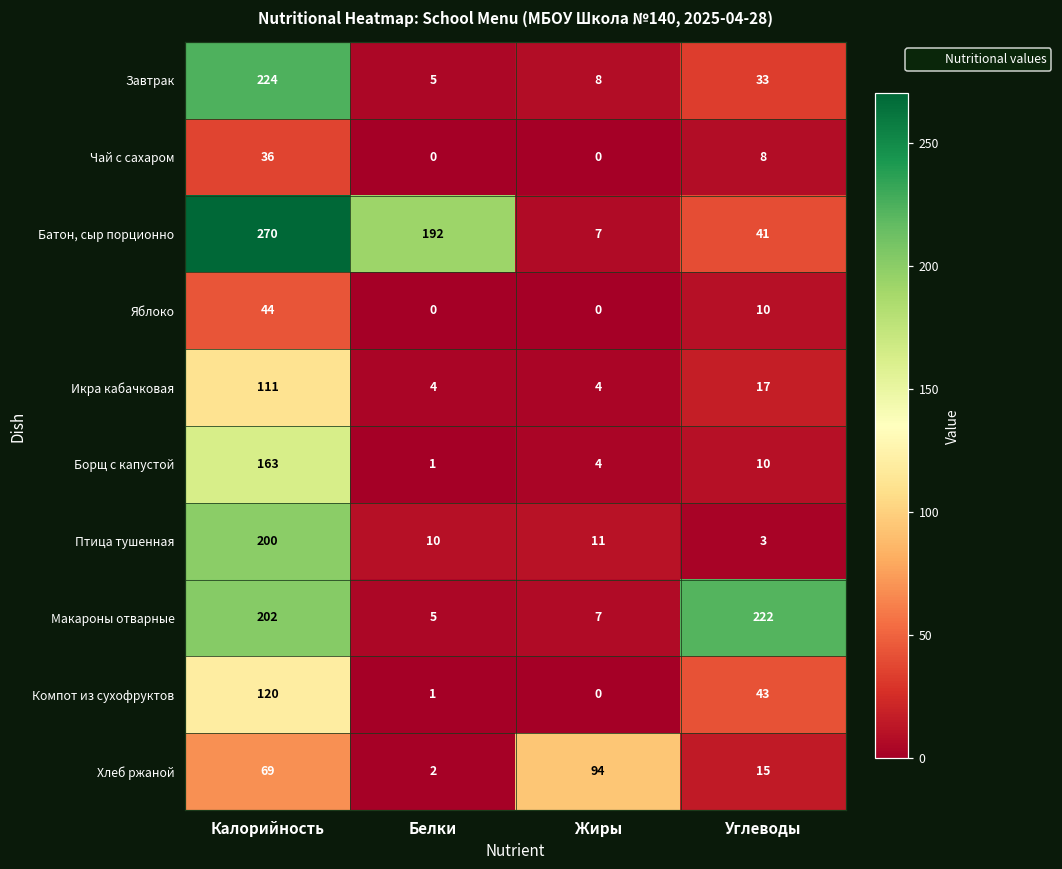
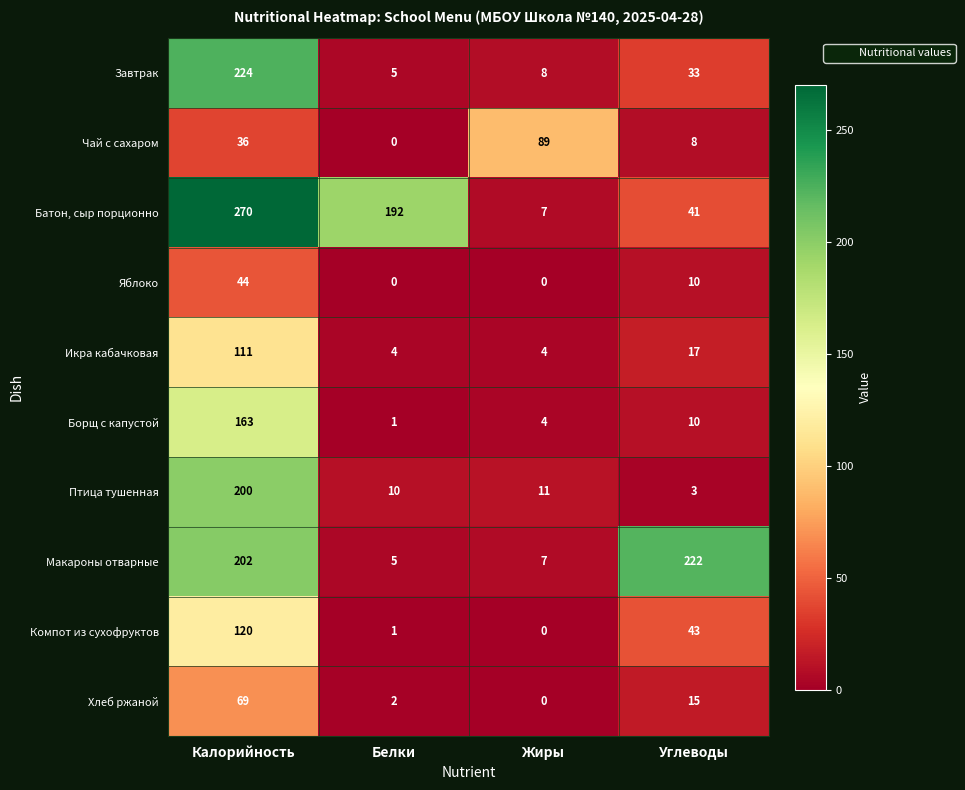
  {
    "Чай с сахаром": {
-     "Жиры": 0
+     "Жиры": 89
    },
    "Хлеб ржаной": {
-     "Жиры": 94
+     "Жиры": 0
    }
  }
